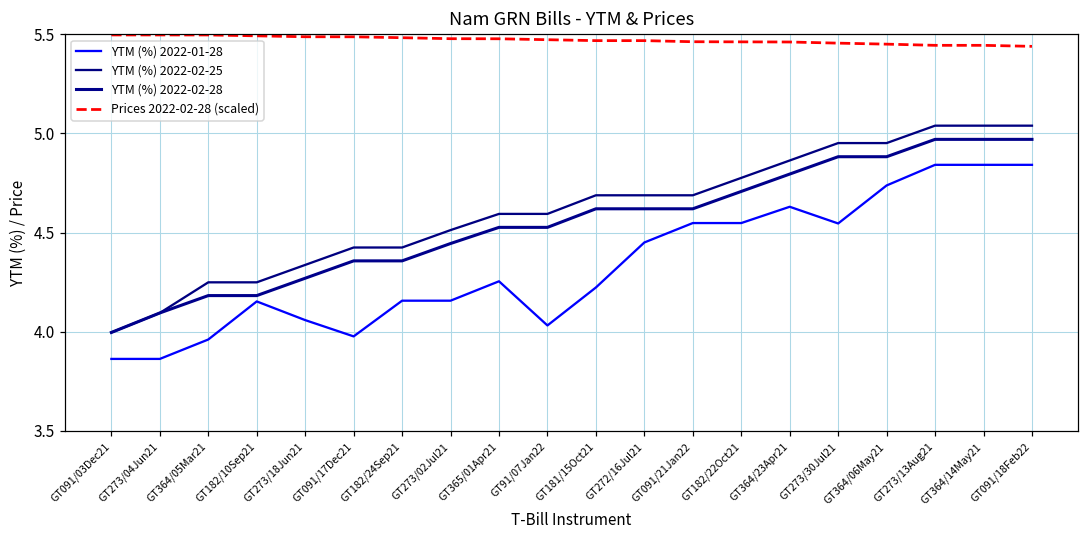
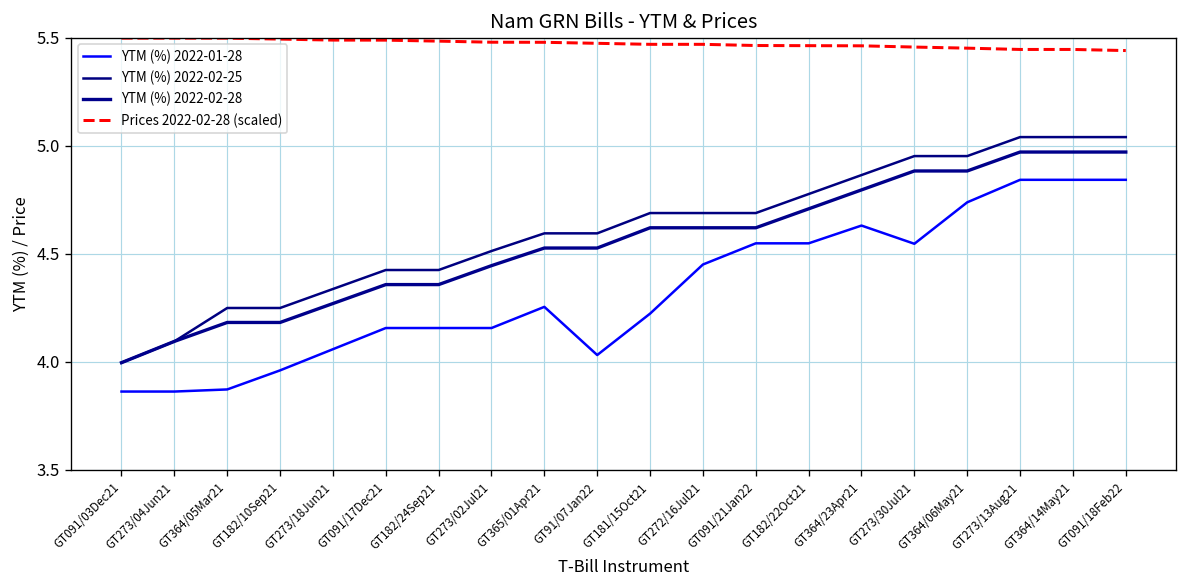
  {
    "YTM (%) 2022-01-28": {
      "GT091/03Dec21": 3.86,
      "GT273/04Jun21": 3.86,
-     "GT364/05Mar21": 3.96,
-     "GT182/10Sep21": 4.15,
+     "GT364/05Mar21": 3.87,
+     "GT182/10Sep21": 3.96,
      "GT273/18Jun21": 4.06,
-     "GT091/17Dec21": 3.98,
+     "GT091/17Dec21": 4.16,
      "GT182/24Sep21": 4.16,
      "GT273/02Jul21": 4.16,
      "GT365/01Apr21": 4.25,
      "GT91/07Jan22": 4.03,
      "GT181/15Oct21": 4.22,
      "GT272/16Jul21": 4.45,
      "GT091/21Jan22": 4.55,
      "GT182/22Oct21": 4.55,
      "GT364/23Apr21": 4.63,
      "GT273/30Jul21": 4.55,
      "GT364/06May21": 4.74,
      "GT273/13Aug21": 4.84,
      "GT364/14May21": 4.84,
      "GT091/18Feb22": 4.84
    },
    "Prices 2022-02-28 (scaled)": {
      "GT091/03Dec21": 5.50,
      "GT273/04Jun21": 5.50,
      "GT364/05Mar21": 5.50,
      "GT182/10Sep21": 5.49,
      "GT273/18Jun21": 5.49,
      "GT091/17Dec21": 5.49,
      "GT182/24Sep21": 5.48,
      "GT273/02Jul21": 5.48,
      "GT365/01Apr21": 5.48,
      "GT91/07Jan22": 5.47,
      "GT181/15Oct21": 5.47,
      "GT272/16Jul21": 5.47,
      "GT091/21Jan22": 5.46,
      "GT182/22Oct21": 5.46,
      "GT364/23Apr21": 5.46,
      "GT273/30Jul21": 5.46,
      "GT364/06May21": 5.45,
      "GT273/13Aug21": 5.45,
      "GT364/14May21": 5.45,
      "GT091/18Feb22": 5.44
    }
  }
